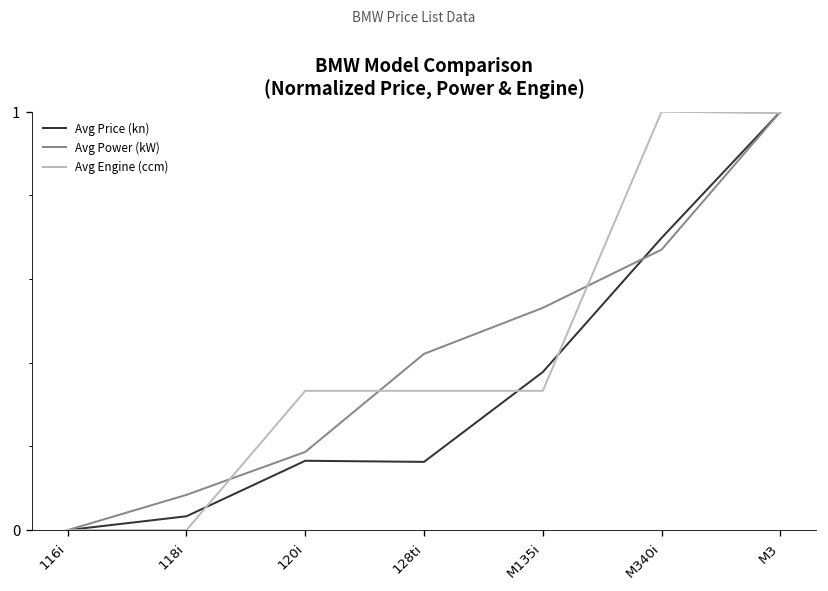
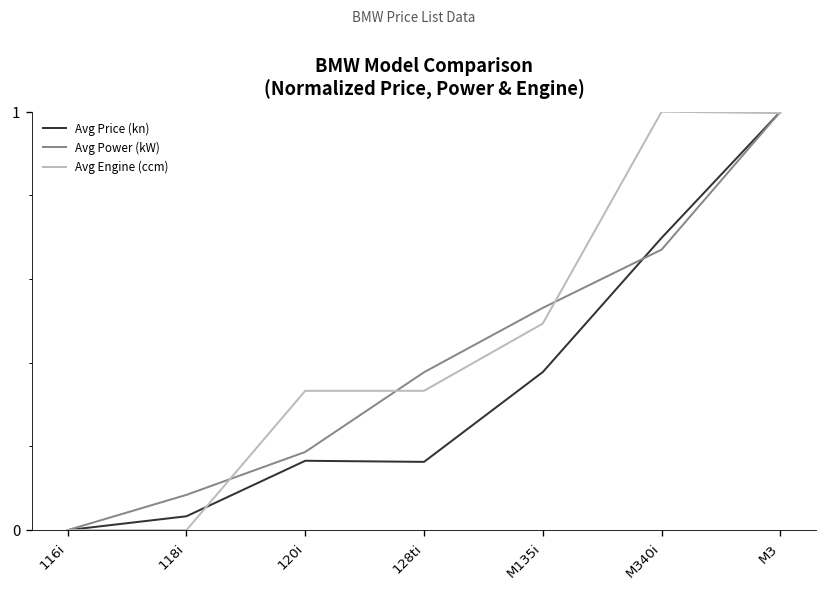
  {
    "Avg Price (kn)": {
      "118i": 0.03,
      "120i": 0.17,
      "128ti": 0.16,
      "M135i": 0.38,
      "M340i": 0.70
    },
    "Avg Power (kW)": {
      "118i": 0.08,
      "120i": 0.19,
-     "128ti": 0.42,
+     "128ti": 0.38,
      "M135i": 0.53,
      "M340i": 0.67
    },
    "Avg Engine (ccm)": {
      "118i": 0.00,
      "120i": 0.33,
      "128ti": 0.33,
-     "M135i": 0.33,
+     "M135i": 0.49,
      "M340i": 1.00
    }
  }
